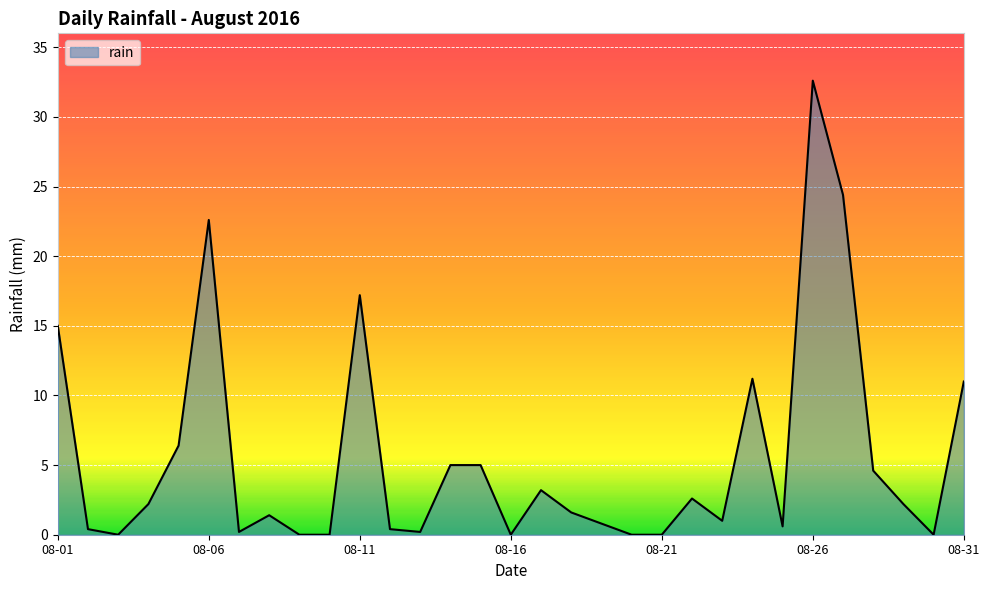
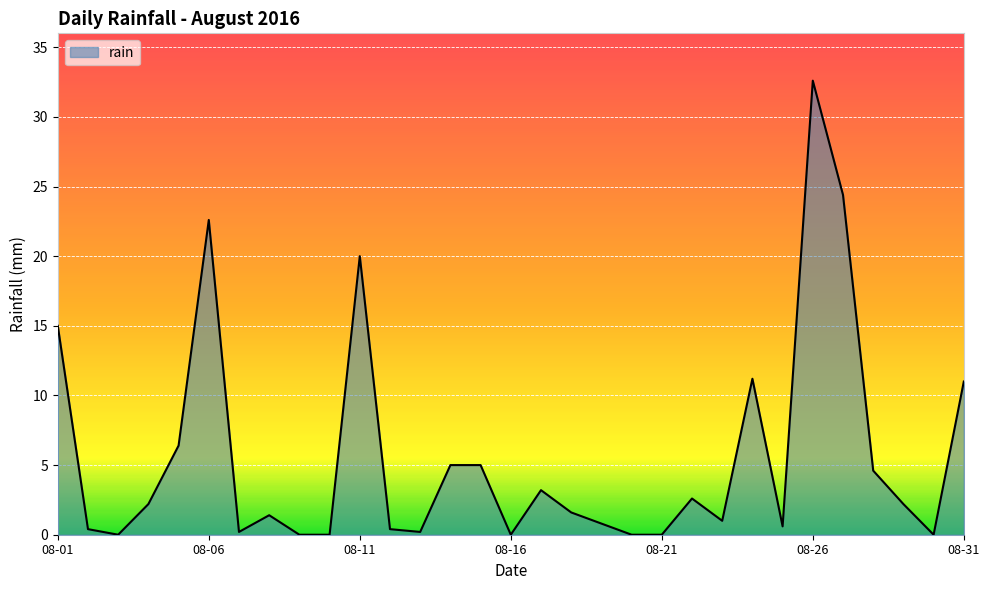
  {
    "08-01": 15.0,
    "08-06": 22.6,
-   "08-11": 17.2,
+   "08-11": 20.0,
    "08-16": 0.0,
    "08-21": 0.0,
    "08-26": 32.6,
    "08-31": 11.0
  }
